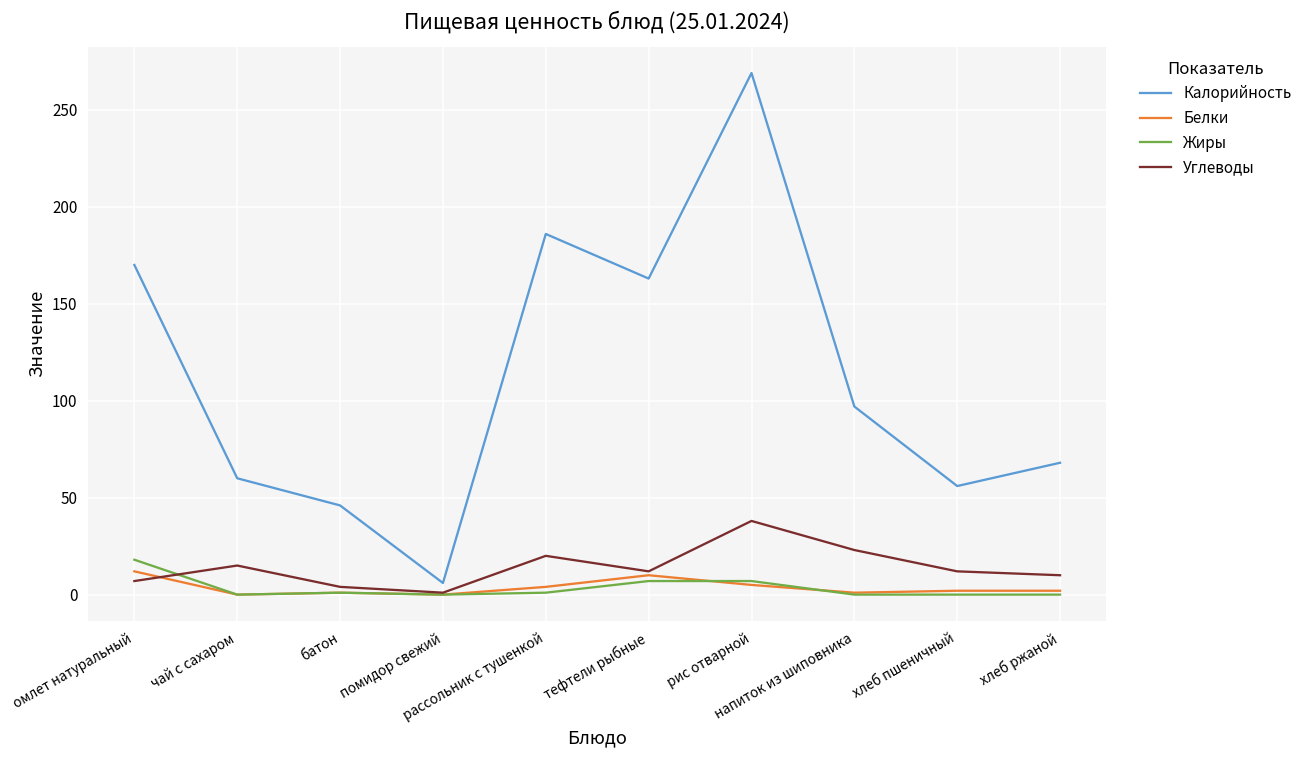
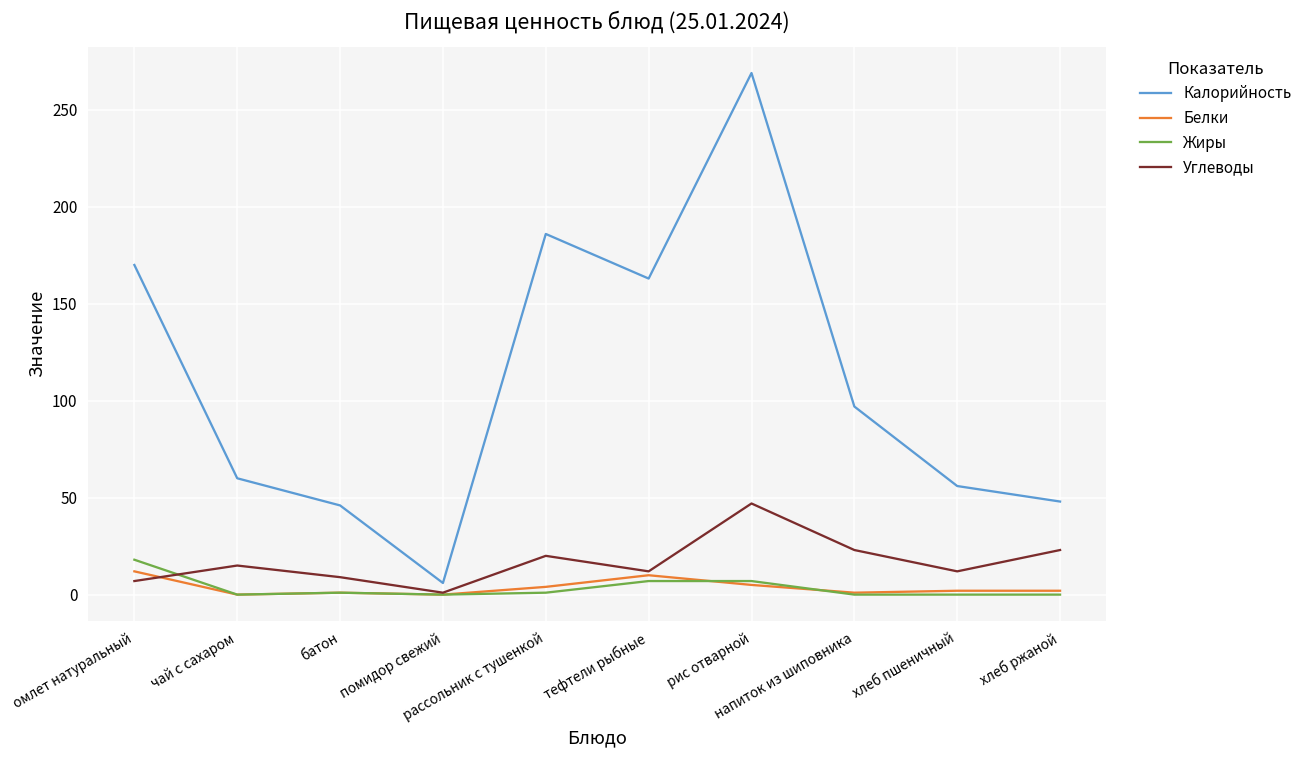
  {
    "Калорийность": {
      "омлет натуральный": 170,
      "чай с сахаром": 60,
      "батон": 46,
      "помидор свежий": 6,
      "рассольник с тушенкой": 186,
      "тефтели рыбные": 163,
      "рис отварной": 269,
      "напиток из шиповника": 97,
      "хлеб пшеничный": 56,
-     "хлеб ржаной": 68
+     "хлеб ржаной": 48
    },
    "Белки": {
      "омлет натуральный": 12,
      "рассольник с тушенкой": 4,
      "тефтели рыбные": 10,
      "рис отварной": 5,
      "хлеб пшеничный": 2,
      "хлеб ржаной": 2
    },
    "Жиры": {
      "омлет натуральный": 18,
      "рассольник с тушенкой": 1,
      "тефтели рыбные": 7,
      "рис отварной": 7,
      "хлеб пшеничный": 0,
      "хлеб ржаной": 0
    },
    "Углеводы": {
      "омлет натуральный": 7,
      "чай с сахаром": 15,
-     "батон": 4,
+     "батон": 9,
      "рассольник с тушенкой": 20,
      "тефтели рыбные": 12,
-     "рис отварной": 38,
+     "рис отварной": 47,
      "напиток из шиповника": 23,
      "хлеб пшеничный": 12,
-     "хлеб ржаной": 10
+     "хлеб ржаной": 23
    }
  }
